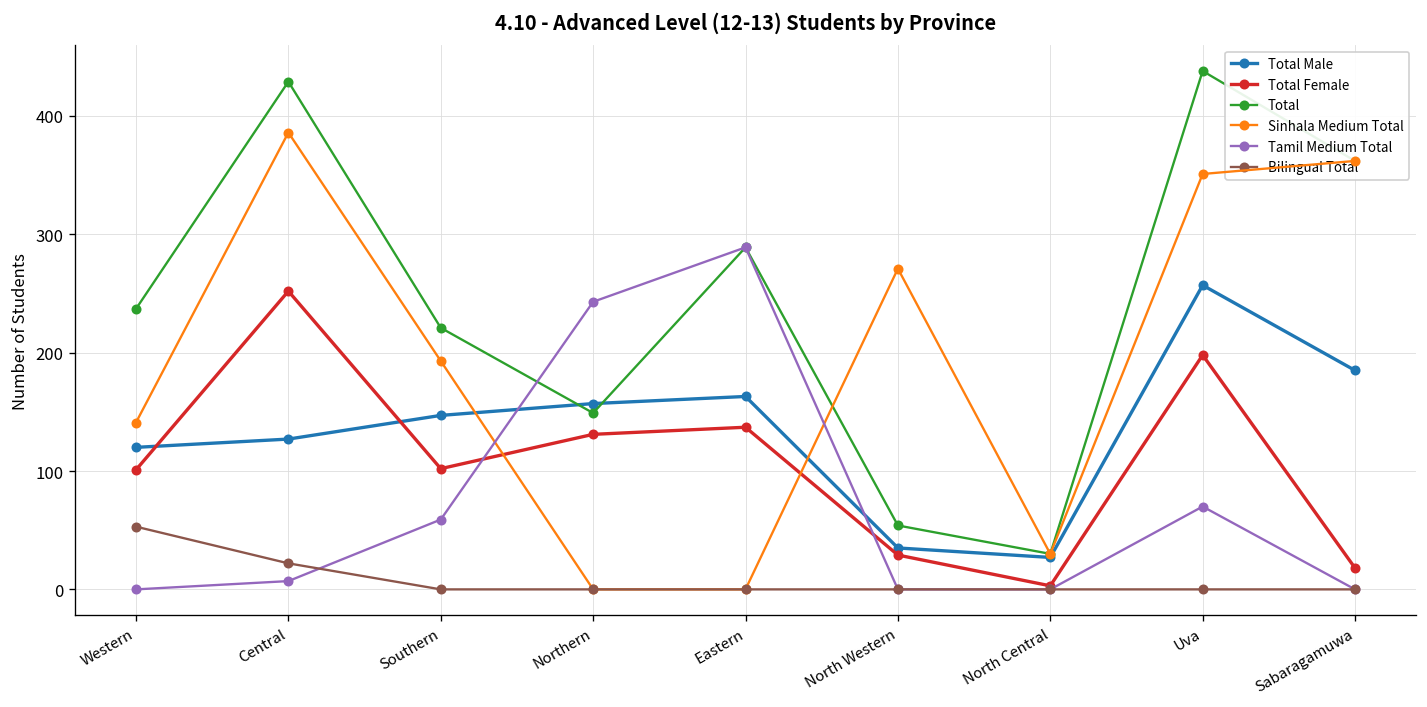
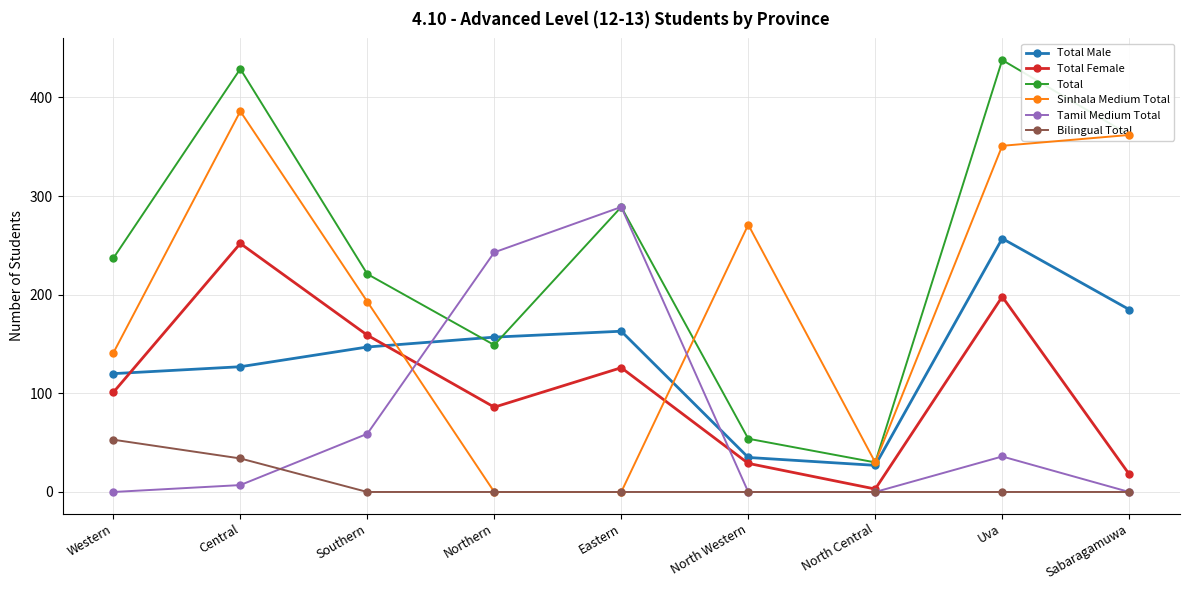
  {
    "Total Male": {
      "Western": 120,
      "Central": 130,
      "Southern": 150,
      "Northern": 160,
      "Eastern": 160,
      "North Western": 40,
      "North Central": 30,
      "Uva": 260,
      "Sabaragamuwa": 190
    },
    "Total Female": {
      "Western": 100,
      "Central": 250,
-     "Southern": 100,
-     "Northern": 130,
-     "Eastern": 140,
+     "Southern": 160,
+     "Northern": 90,
+     "Eastern": 130,
      "North Western": 30,
      "North Central": 0,
      "Uva": 200,
      "Sabaragamuwa": 20
    },
    "Total": {
      "Western": 240,
      "Central": 430,
      "Southern": 220,
      "Northern": 150,
      "North Western": 50,
      "Uva": 440
    },
    "Sinhala Medium Total": {
      "Western": 140,
      "Central": 390,
      "Southern": 190,
      "North Western": 270,
      "Uva": 350
    },
    "Tamil Medium Total": {
      "Western": 0,
      "Central": 10,
      "Southern": 60,
      "Northern": 240,
-     "Uva": 70
+     "Uva": 40
    },
    "Bilingual Total": {
      "Western": 50,
-     "Central": 20,
+     "Central": 30,
      "Southern": 0,
      "Uva": 0
    }
  }
